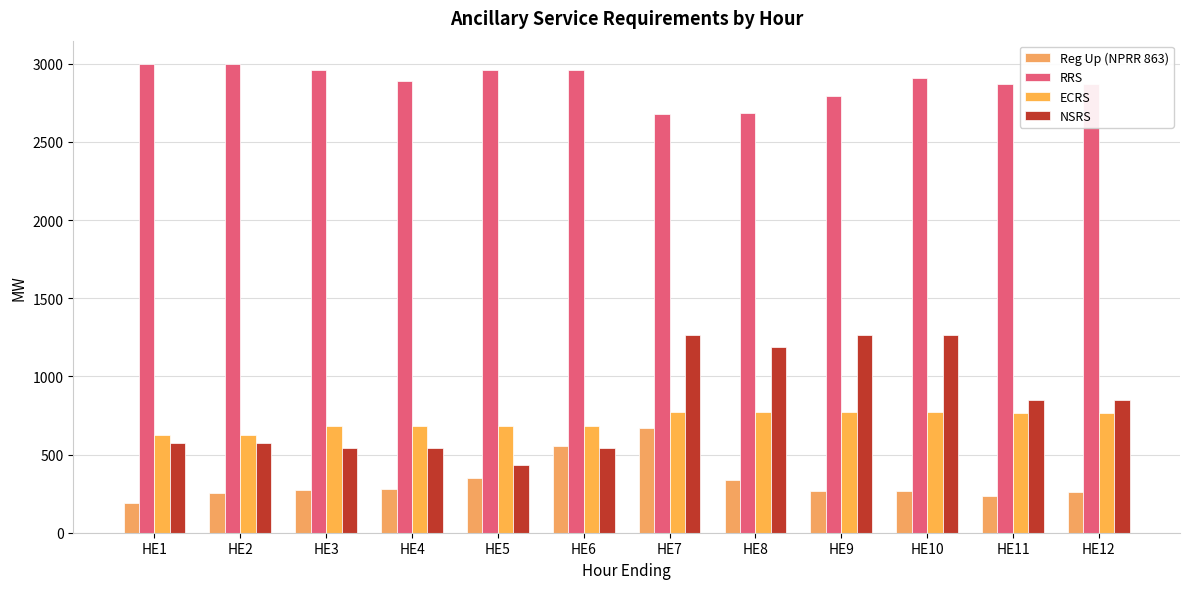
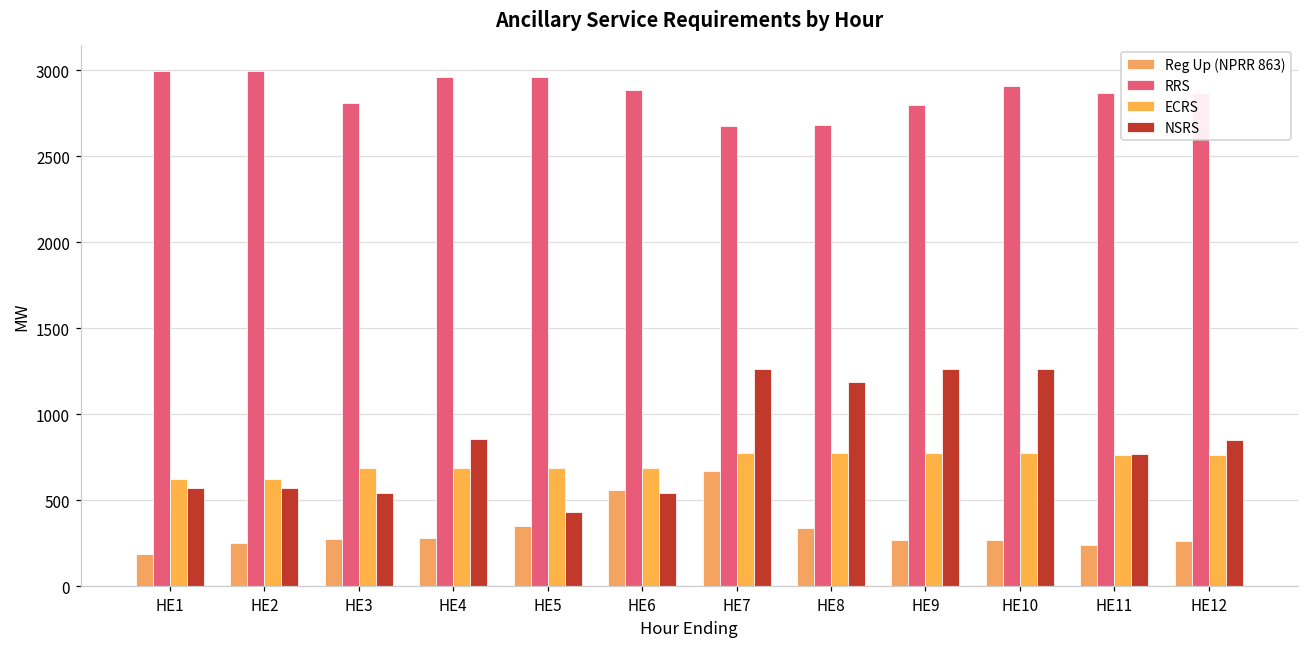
  {
    "RRS": {
      "HE1": 3000,
      "HE2": 3000,
-     "HE3": 2960,
-     "HE4": 2890,
+     "HE3": 2810,
+     "HE4": 2960,
      "HE5": 2960,
-     "HE6": 2960,
+     "HE6": 2880,
      "HE7": 2680,
      "HE8": 2680,
      "HE9": 2800,
      "HE10": 2910,
      "HE11": 2870
    },
    "NSRS": {
      "HE1": 570,
      "HE2": 570,
      "HE3": 540,
-     "HE4": 540,
+     "HE4": 860,
      "HE5": 430,
      "HE6": 540,
      "HE7": 1260,
      "HE8": 1190,
      "HE9": 1260,
      "HE10": 1260,
-     "HE11": 850,
+     "HE11": 770,
      "HE12": 850
    }
  }
